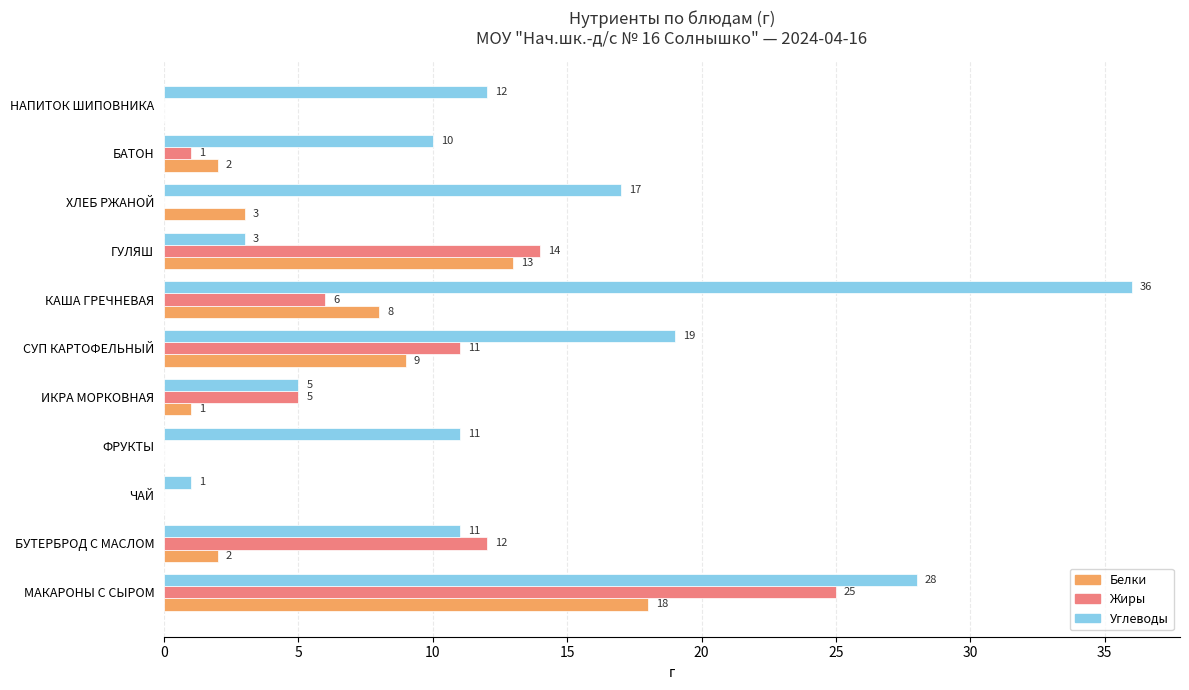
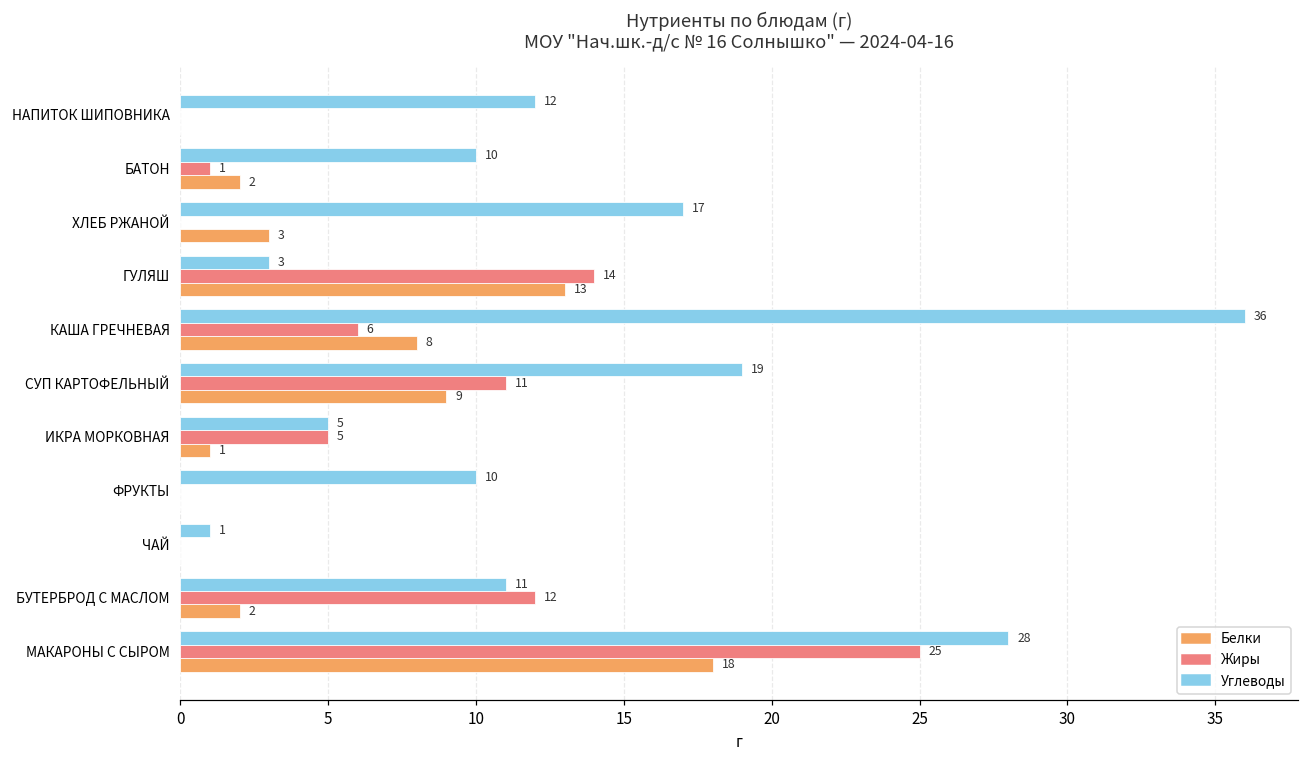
  {
    "Углеводы": {
      "НАПИТОК ШИПОВНИКА": 12,
      "БАТОН": 10,
      "ХЛЕБ РЖАНОЙ": 17,
      "ГУЛЯШ": 3,
      "КАША ГРЕЧНЕВАЯ": 36,
      "СУП КАРТОФЕЛЬНЫЙ": 19,
      "ИКРА МОРКОВНАЯ": 5,
-     "ФРУКТЫ": 11,
+     "ФРУКТЫ": 10,
      "ЧАЙ": 1,
      "БУТЕРБРОД С МАСЛОМ": 11,
      "МАКАРОНЫ С СЫРОМ": 28
    }
  }
